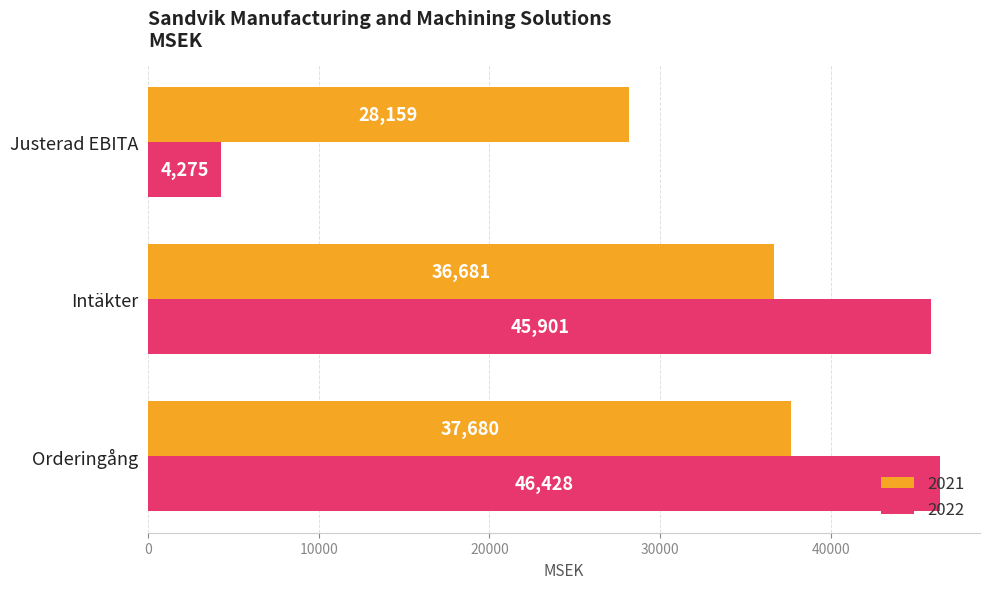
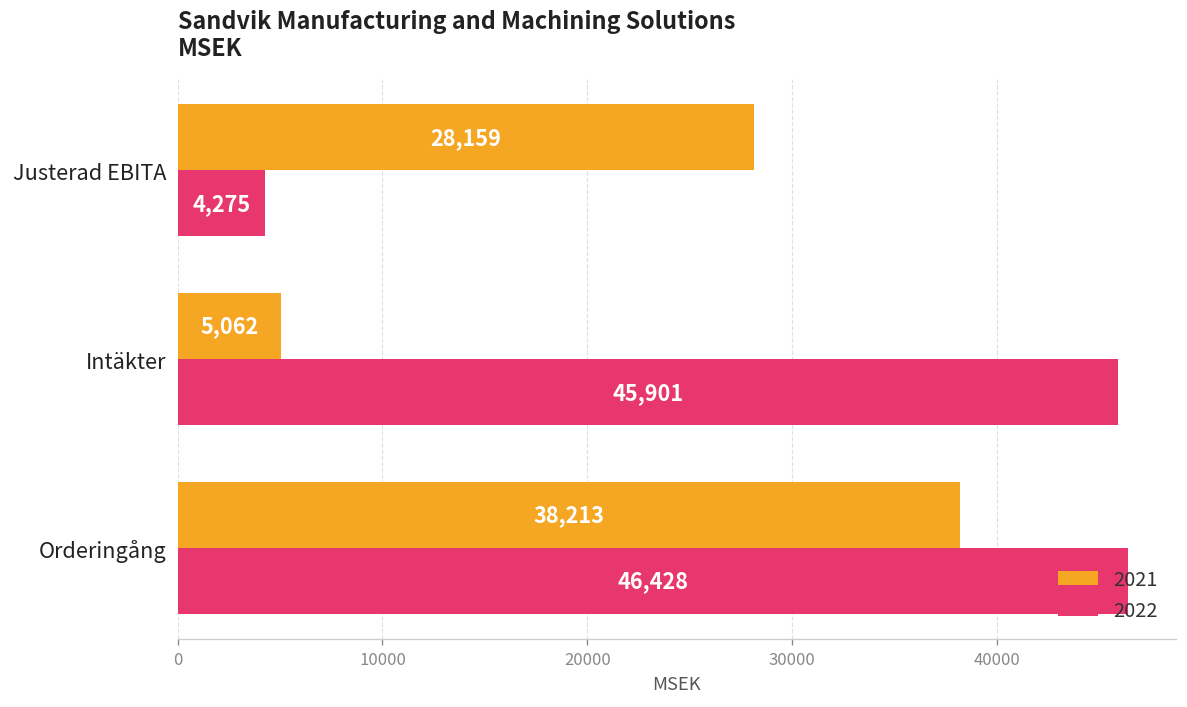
  {
    "2021": {
      "Justerad EBITA": "28,159",
-     "Intäkter": "36,681",
-     "Orderingång": "37,680"
+     "Intäkter": "5,062",
+     "Orderingång": "38,213"
    },
    "2022": {
      "Justerad EBITA": "4,275",
      "Intäkter": "45,901",
      "Orderingång": "46,428"
    }
  }
